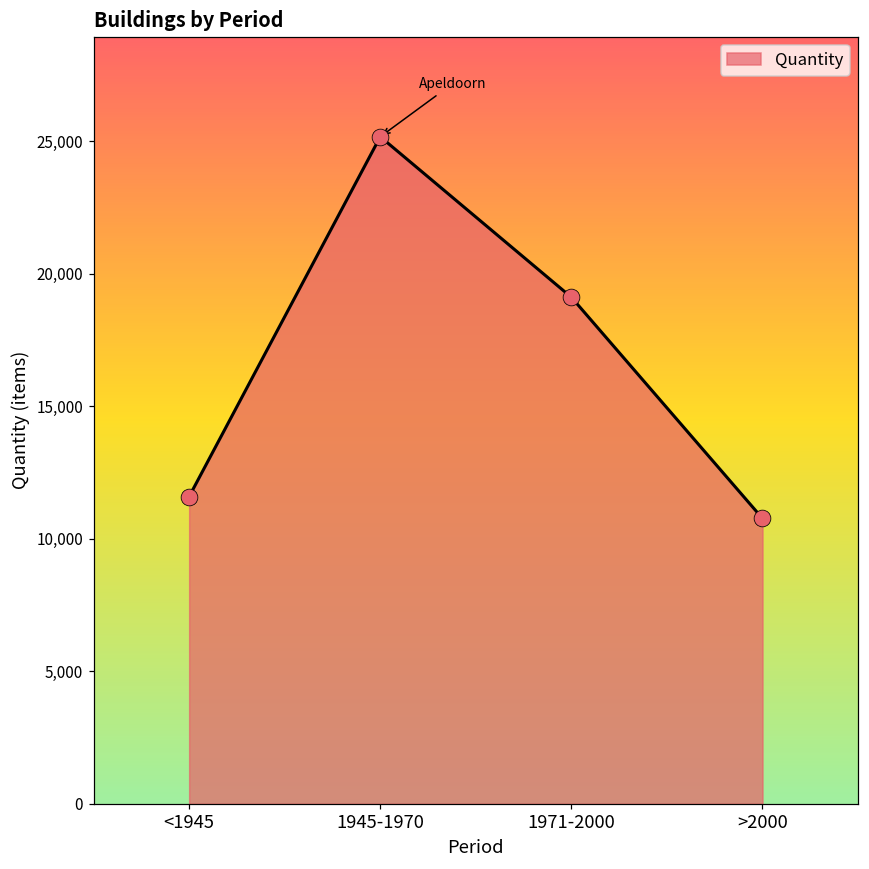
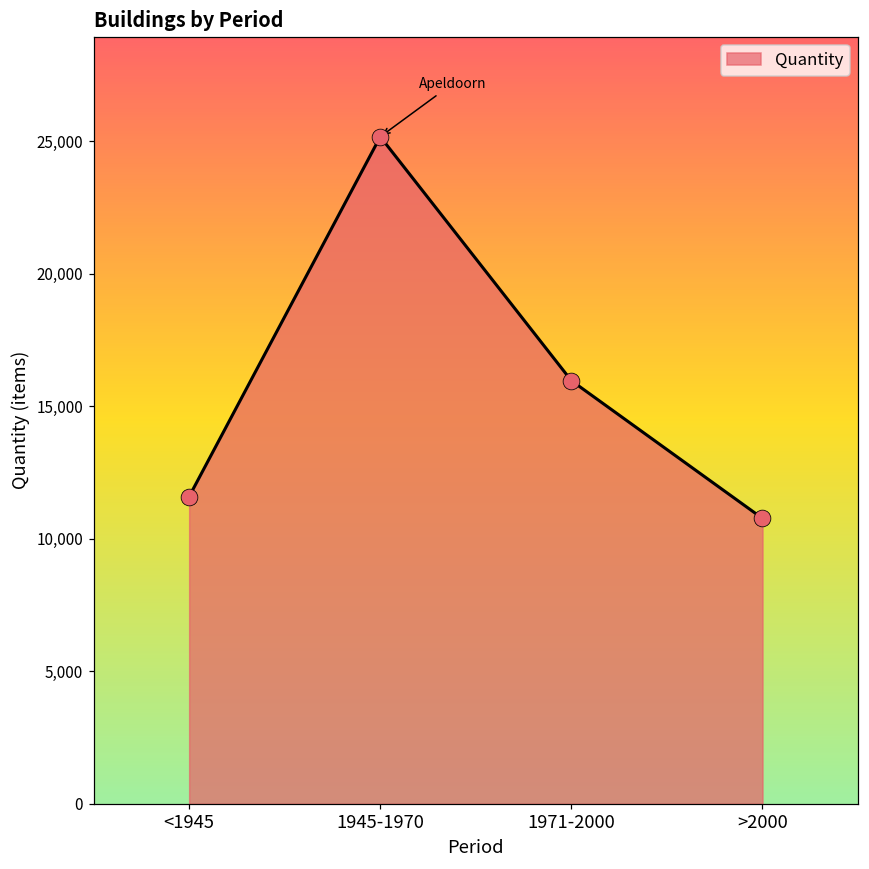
  {
    "<1945": "11,600",
    "1945-1970": "25,200",
-   "1971-2000": "19,100",
+   "1971-2000": "16,000",
    ">2000": "10,800"
  }
